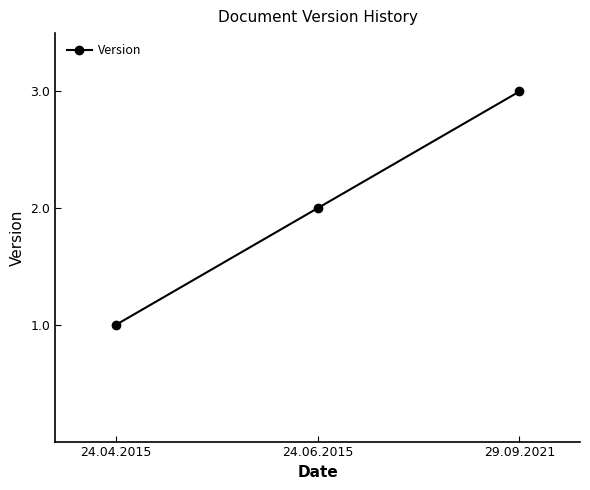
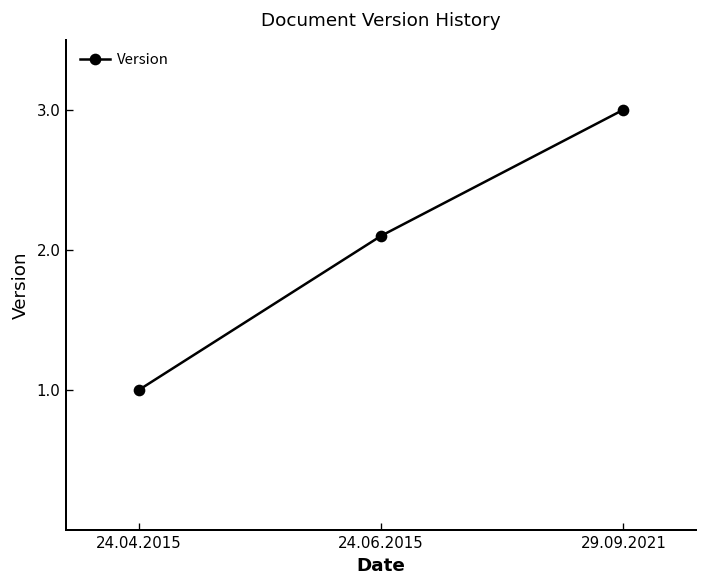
  {
    "24.04.2015": 1.0,
-   "24.06.2015": 2.0,
+   "24.06.2015": 2.1,
    "29.09.2021": 3.0
  }
